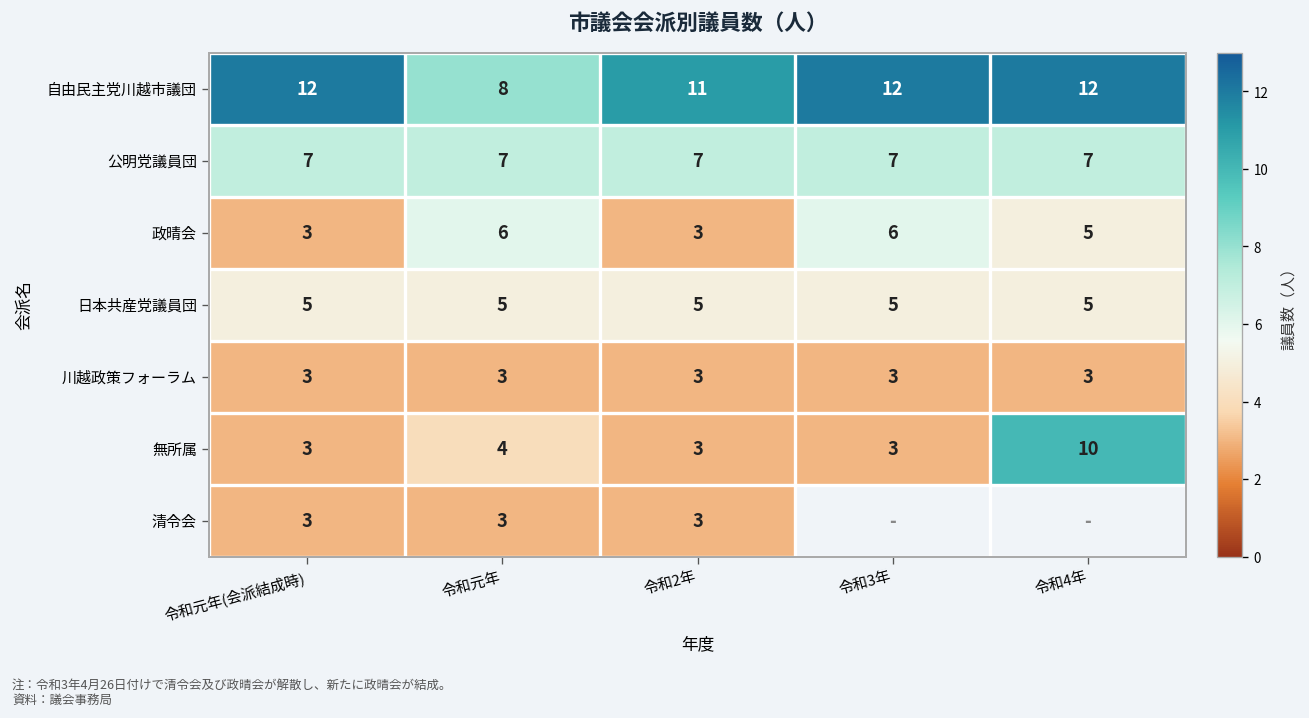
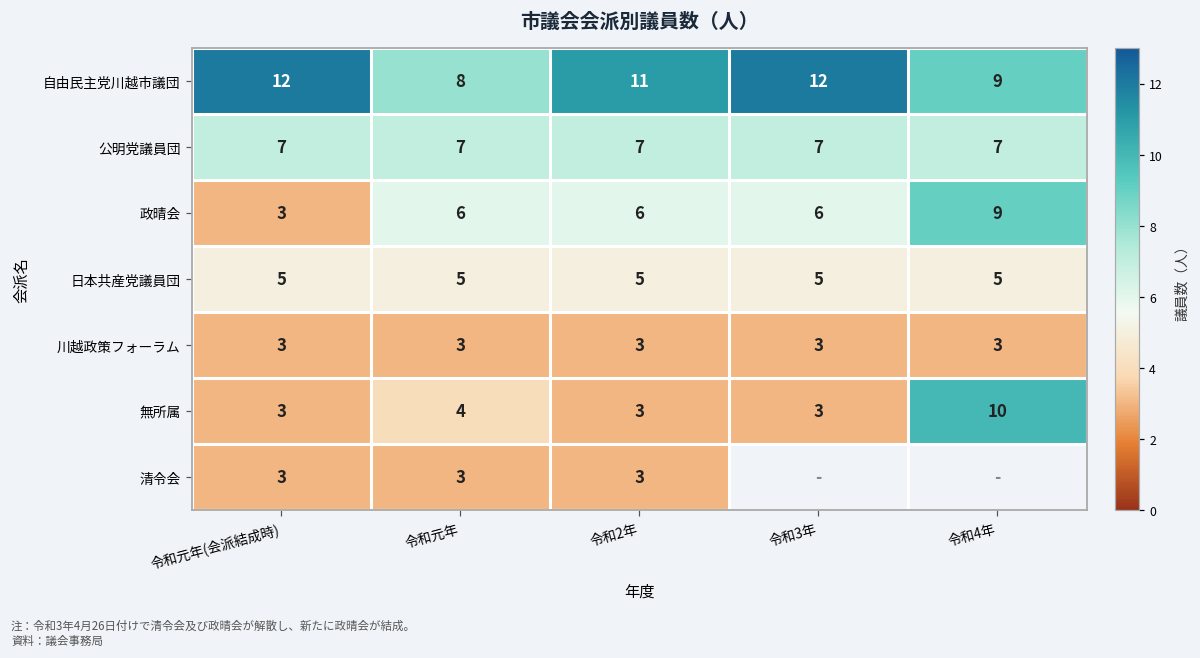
  {
    "自由民主党川越市議団": {
      "令和元年(会派結成時)": 12,
      "令和元年": 8,
      "令和2年": 11,
      "令和3年": 12,
-     "令和4年": 12
+     "令和4年": 9
    },
    "公明党議員団": {
      "令和元年(会派結成時)": 7,
      "令和元年": 7,
      "令和2年": 7,
      "令和3年": 7,
      "令和4年": 7
    },
    "政晴会": {
      "令和元年(会派結成時)": 3,
      "令和元年": 6,
-     "令和2年": 3,
+     "令和2年": 6,
      "令和3年": 6,
-     "令和4年": 5
+     "令和4年": 9
    },
    "日本共産党議員団": {
      "令和元年(会派結成時)": 5,
      "令和元年": 5,
      "令和2年": 5,
      "令和3年": 5,
      "令和4年": 5
    },
    "川越政策フォーラム": {
      "令和元年(会派結成時)": 3,
      "令和元年": 3,
      "令和2年": 3,
      "令和3年": 3,
      "令和4年": 3
    },
    "無所属": {
      "令和元年(会派結成時)": 3,
      "令和元年": 4,
      "令和2年": 3,
      "令和3年": 3,
      "令和4年": 10
    },
    "清令会": {
      "令和元年(会派結成時)": 3,
      "令和元年": 3,
      "令和2年": 3
    }
  }
